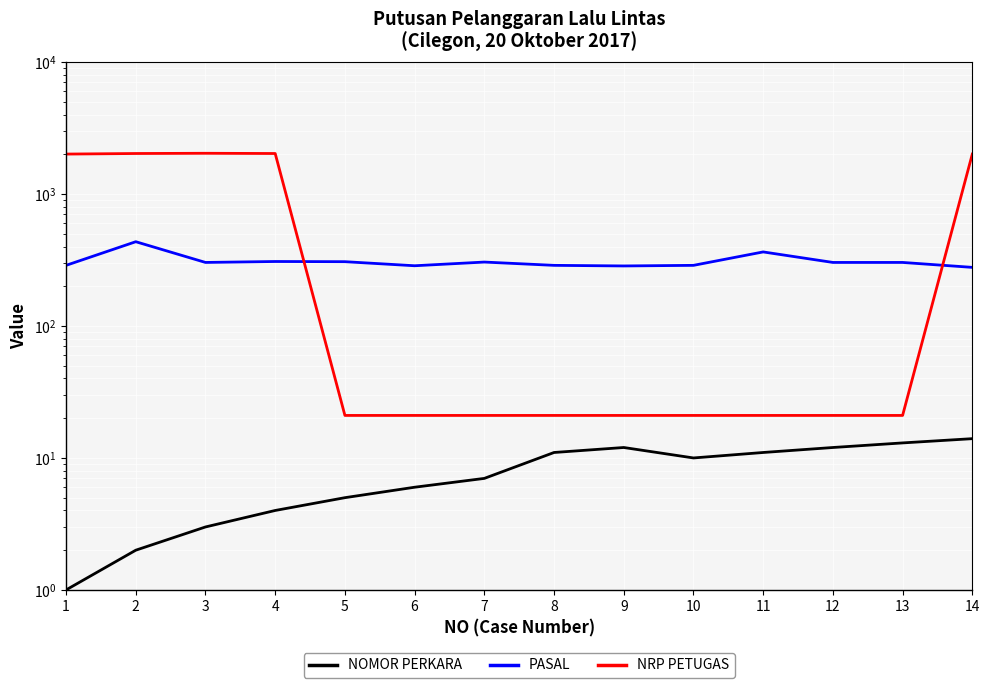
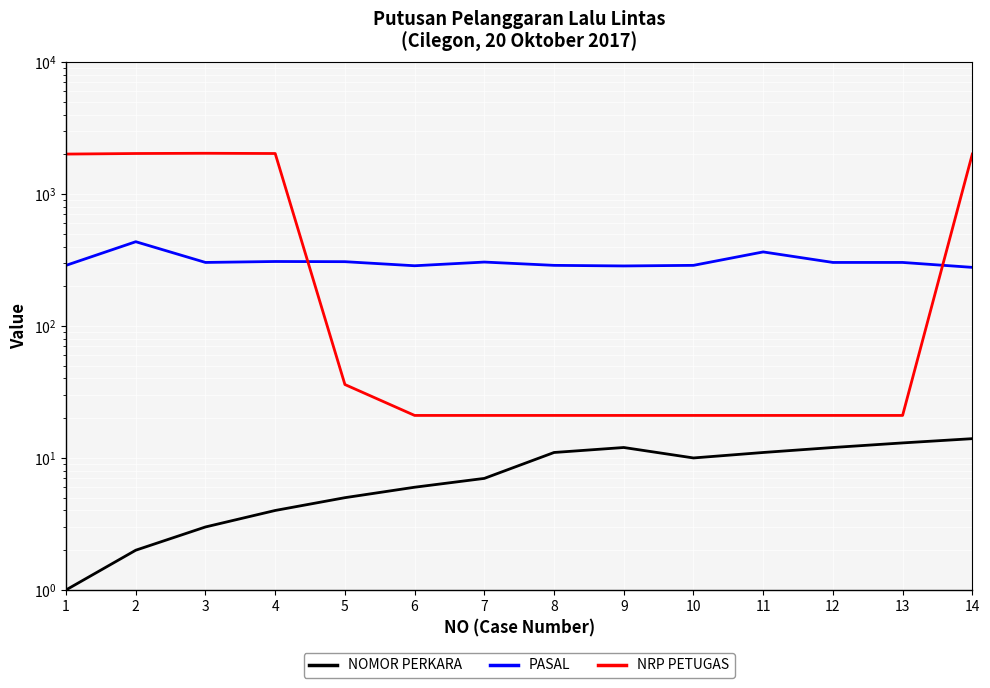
  {
    "NOMOR PERKARA": {
      "1": 1,
      "2": 2,
      "3": 3,
      "4": 4,
      "5": 5,
      "6": 6,
      "7": 7,
      "8": 11,
      "9": 12,
      "10": 10,
      "11": 11,
      "12": 12,
      "13": 13,
      "14": 14
    },
    "PASAL": {
      "1": 290,
      "2": 440,
      "3": 300,
      "4": 310,
      "5": 310,
      "6": 290,
      "7": 310,
      "8": 290,
      "9": 290,
      "10": 290,
      "11": 360,
      "12": 300,
      "13": 300,
      "14": 280
    },
    "NRP PETUGAS": {
      "1": 2000,
      "2": 2000,
      "3": 2000,
      "4": 2000,
-     "5": 21,
+     "5": 36,
      "6": 21,
      "7": 21,
      "8": 21,
      "9": 21,
      "10": 21,
      "11": 21,
      "12": 21,
      "13": 21,
      "14": 2000
    }
  }
